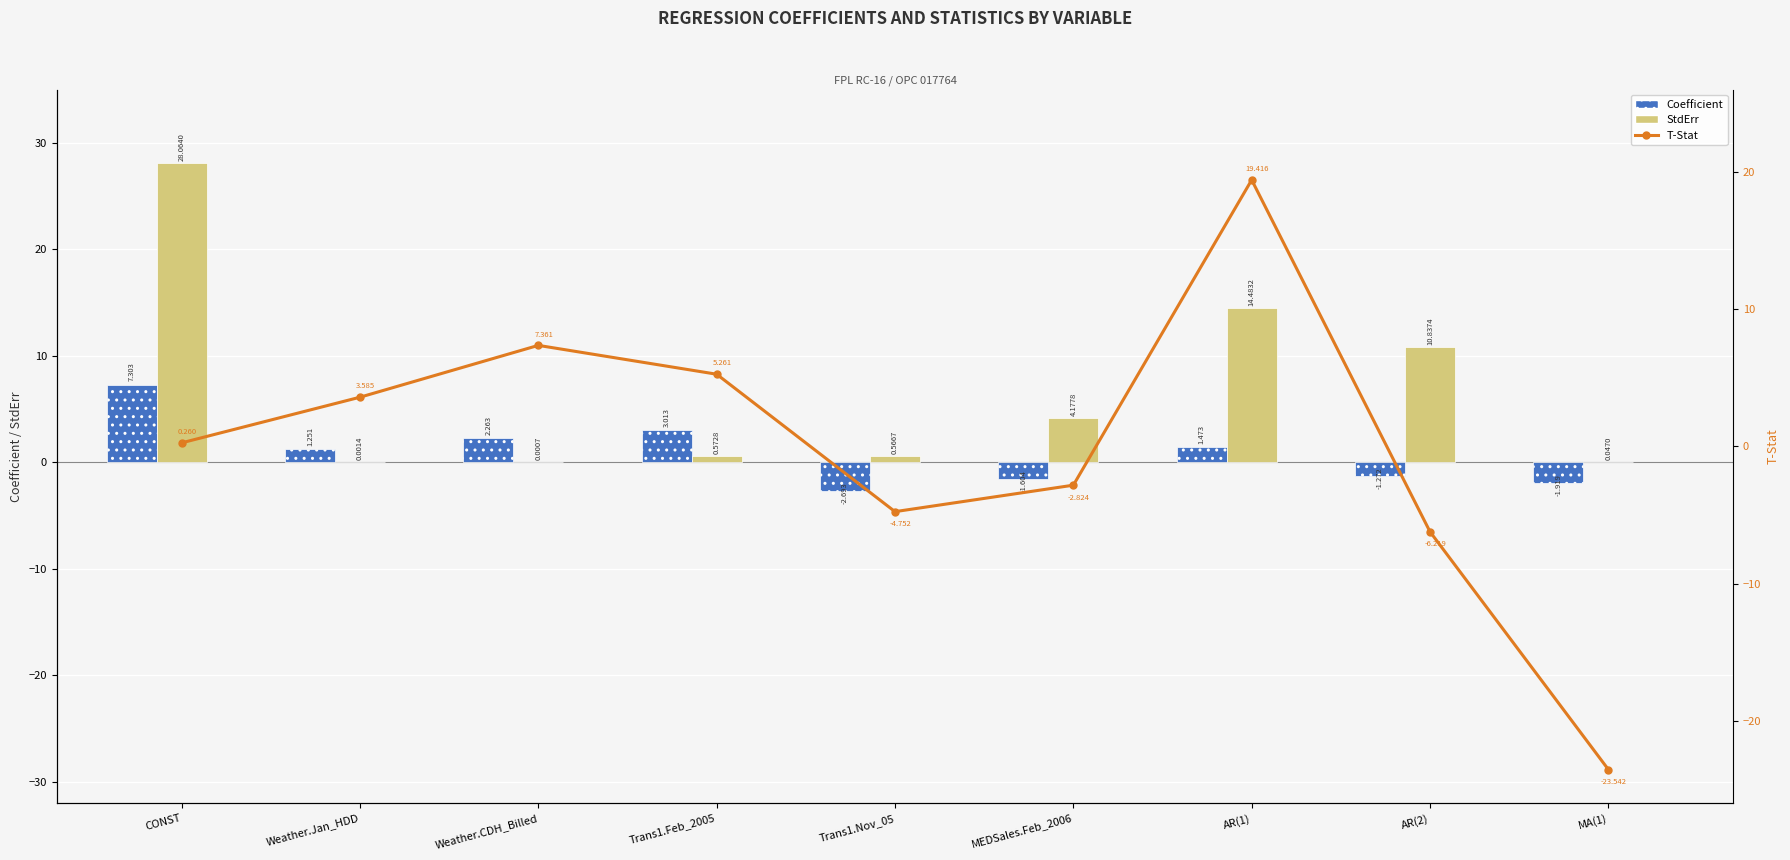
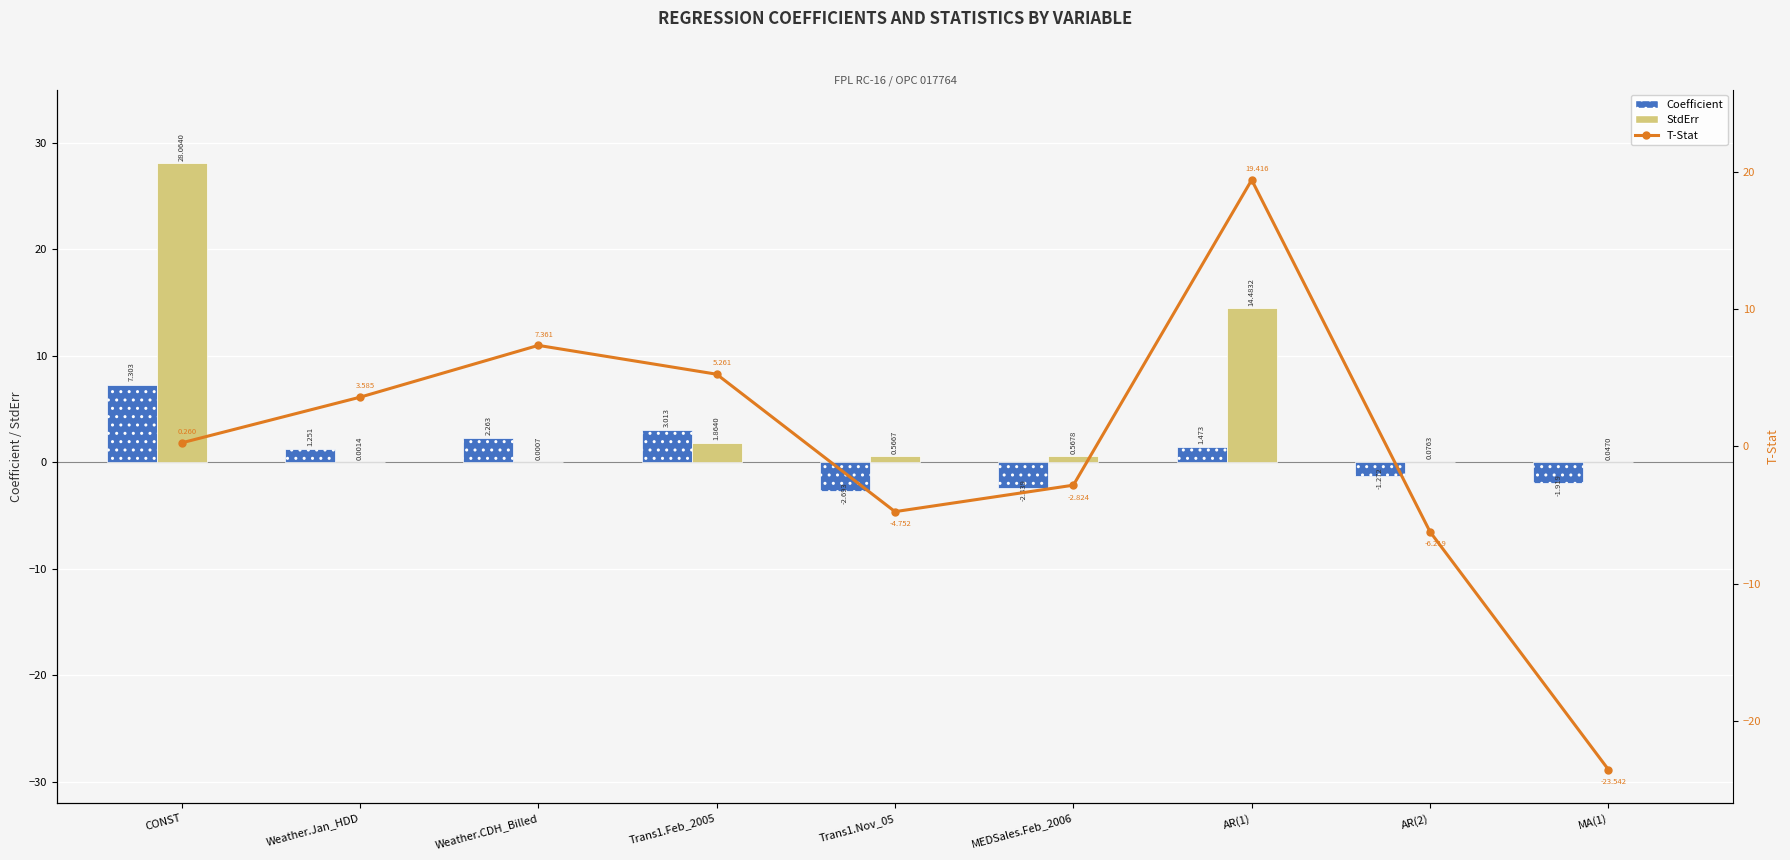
  {
    "Coefficient": {
      "CONST": 7.303,
      "Weather.Jan_HDD": 1.251,
      "Weather.CDH_Billed": 2.263,
      "Trans1.Feb_2005": 3.013,
      "Trans1.Nov_05": -2.693,
-     "MEDSales.Feb_2006": -1.604,
+     "MEDSales.Feb_2006": -2.439,
      "AR(1)": 1.473,
      "AR(2)": -1.272,
      "MA(1)": -1.919
    },
    "StdErr": {
      "CONST": 28.0640,
      "Weather.Jan_HDD": 0.0014,
      "Weather.CDH_Billed": 0.0007,
-     "Trans1.Feb_2005": 0.5728,
+     "Trans1.Feb_2005": 1.8640,
      "Trans1.Nov_05": 0.5667,
-     "MEDSales.Feb_2006": 4.1778,
+     "MEDSales.Feb_2006": 0.5678,
      "AR(1)": 14.4832,
-     "AR(2)": 10.8374,
+     "AR(2)": 0.0763,
      "MA(1)": 0.0470
    }
  }
